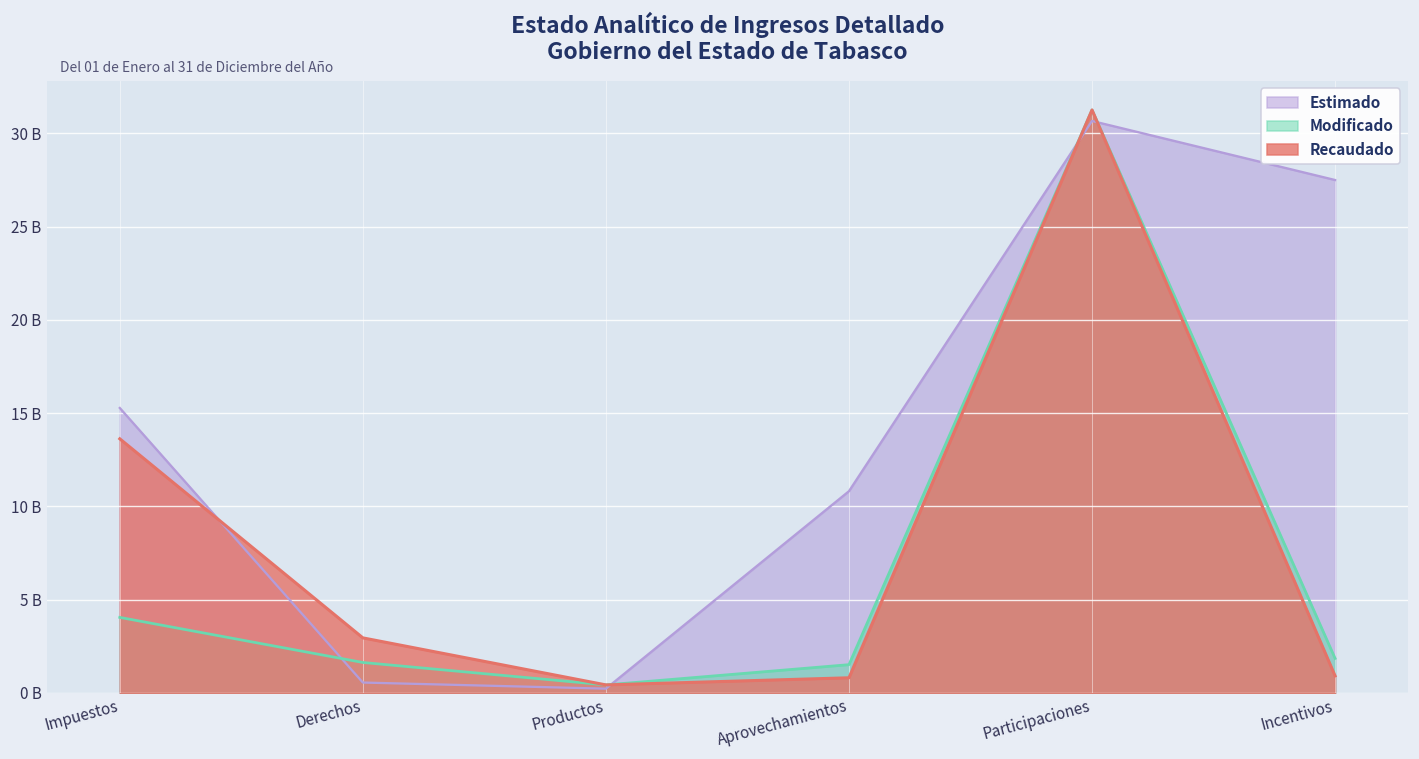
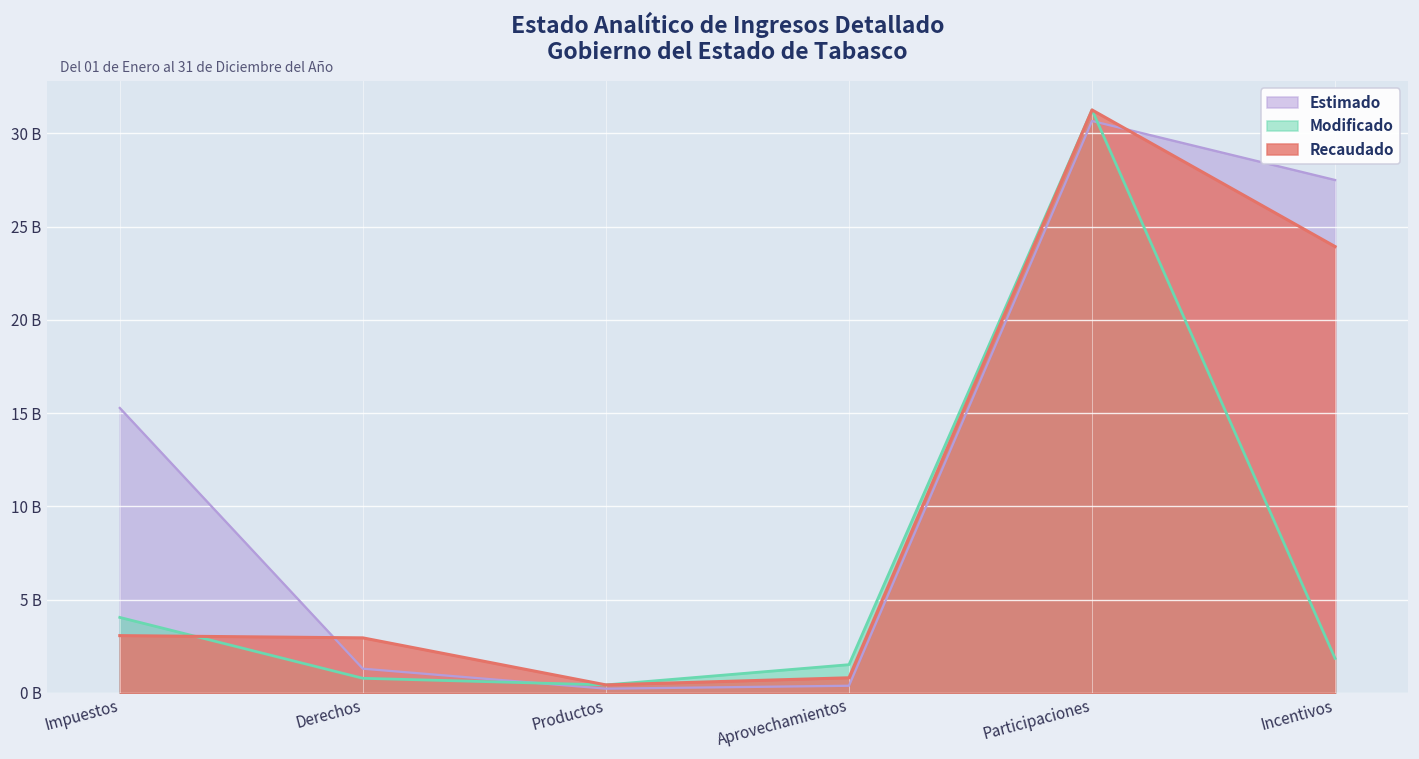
  {
    "Estimado": {
      "Impuestos": 15300000000,
-     "Derechos": 600000000,
+     "Derechos": 1300000000,
      "Productos": 200000000,
-     "Aprovechamientos": 10800000000,
+     "Aprovechamientos": 400000000,
      "Participaciones": 30700000000,
      "Incentivos": 27500000000
    },
    "Modificado": {
      "Impuestos": 4000000000,
-     "Derechos": 1600000000,
+     "Derechos": 800000000,
      "Aprovechamientos": 1500000000,
      "Incentivos": 1900000000
    },
    "Recaudado": {
-     "Impuestos": 13600000000,
+     "Impuestos": 3100000000,
      "Derechos": 3000000000,
      "Aprovechamientos": 800000000,
-     "Incentivos": 900000000
+     "Incentivos": 23900000000
    }
  }
